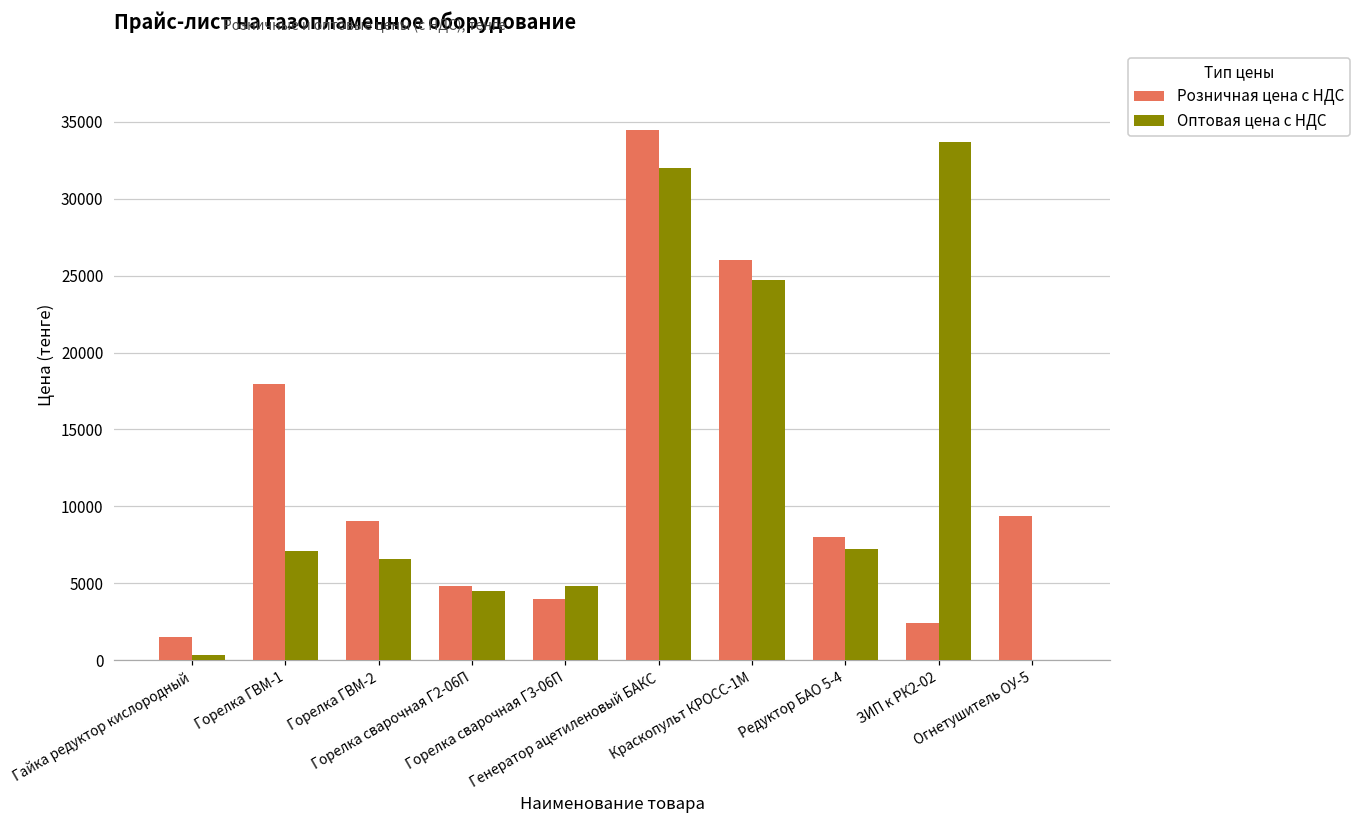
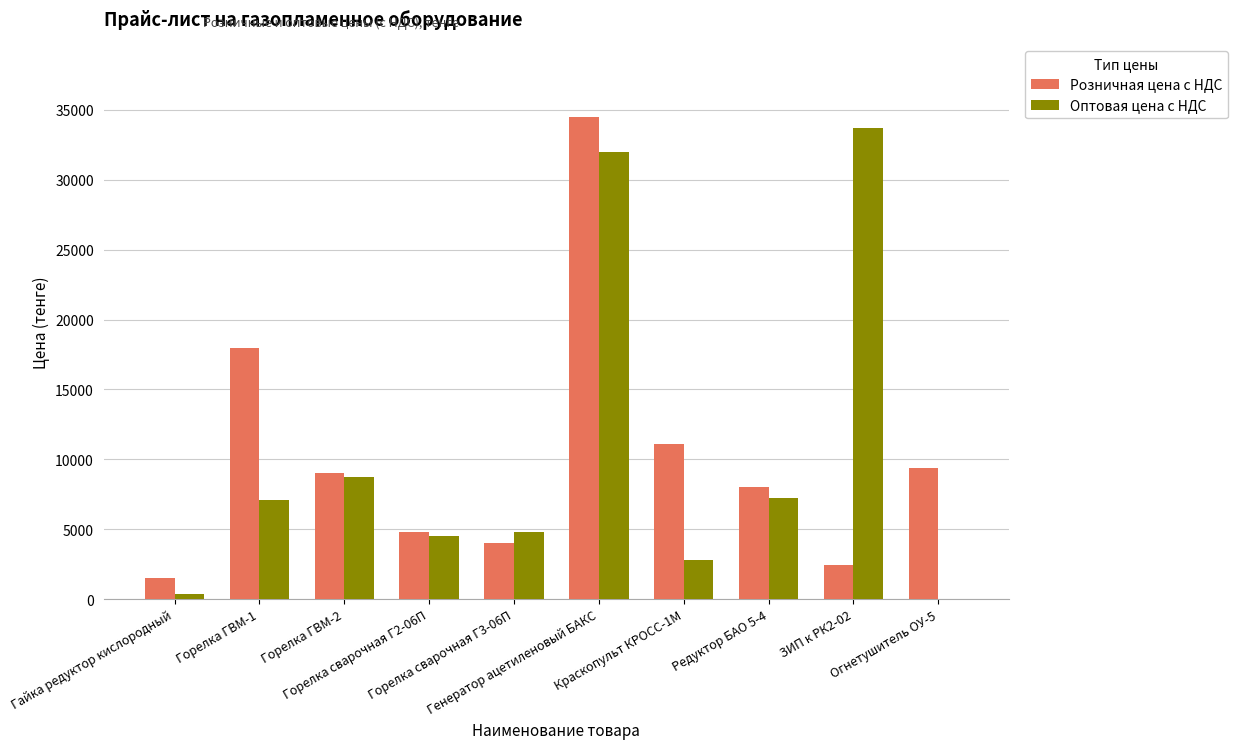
  {
    "Розничная цена с НДС": {
      "Гайка редуктор кислородный": 1500,
      "Горелка ГВМ-1": 17900,
      "Горелка ГВМ-2": 9100,
      "Горелка сварочная Г2-06П": 4800,
      "Горелка сварочная Г3-06П": 4000,
      "Генератор ацетиленовый БАКС": 34500,
-     "Краскопульт КРОСС-1М": 26000,
+     "Краскопульт КРОСС-1М": 11100,
      "Редуктор БАО 5-4": 8000,
      "ЗИП к РК2-02": 2400,
      "Огнетушитель ОУ-5": 9400
    },
    "Оптовая цена с НДС": {
      "Гайка редуктор кислородный": 400,
      "Горелка ГВМ-1": 7100,
-     "Горелка ГВМ-2": 6600,
+     "Горелка ГВМ-2": 8700,
      "Горелка сварочная Г2-06П": 4500,
      "Горелка сварочная Г3-06П": 4800,
      "Генератор ацетиленовый БАКС": 32000,
-     "Краскопульт КРОСС-1М": 24700,
+     "Краскопульт КРОСС-1М": 2800,
      "Редуктор БАО 5-4": 7200,
      "ЗИП к РК2-02": 33700,
      "Огнетушитель ОУ-5": 0
    }
  }
